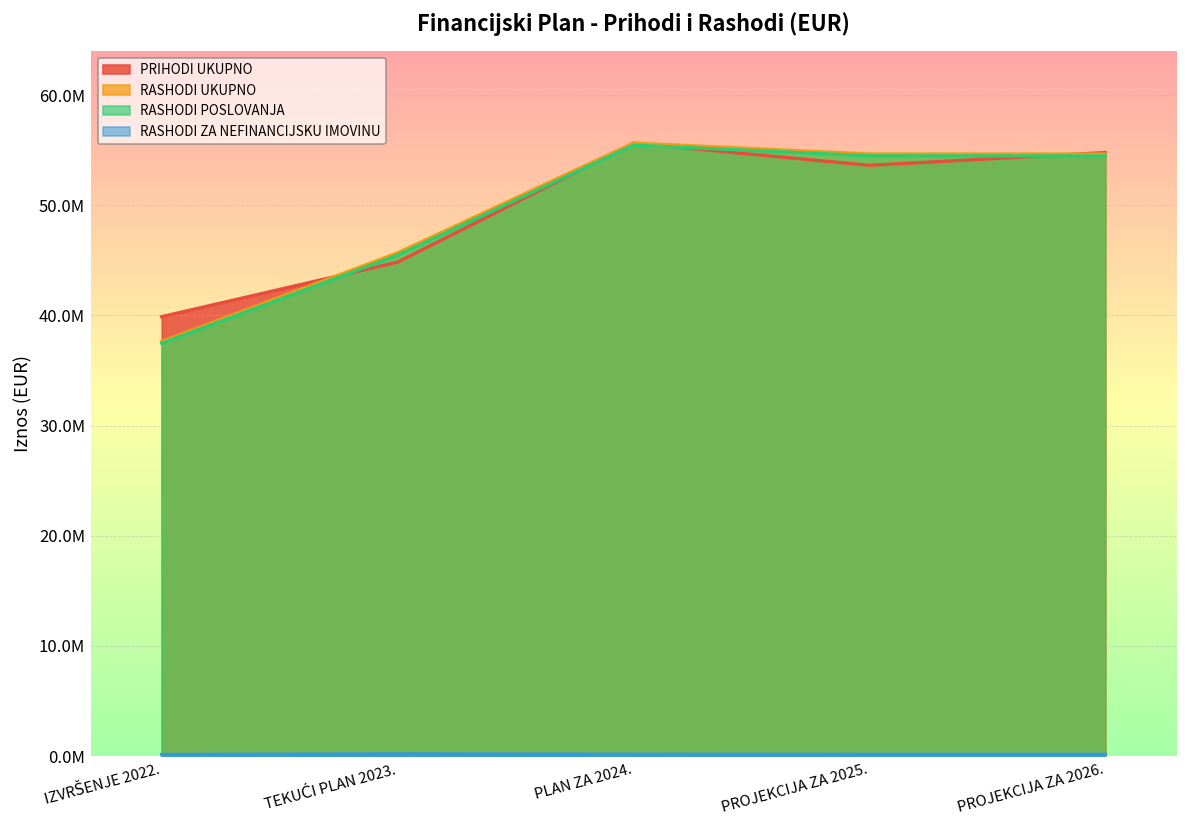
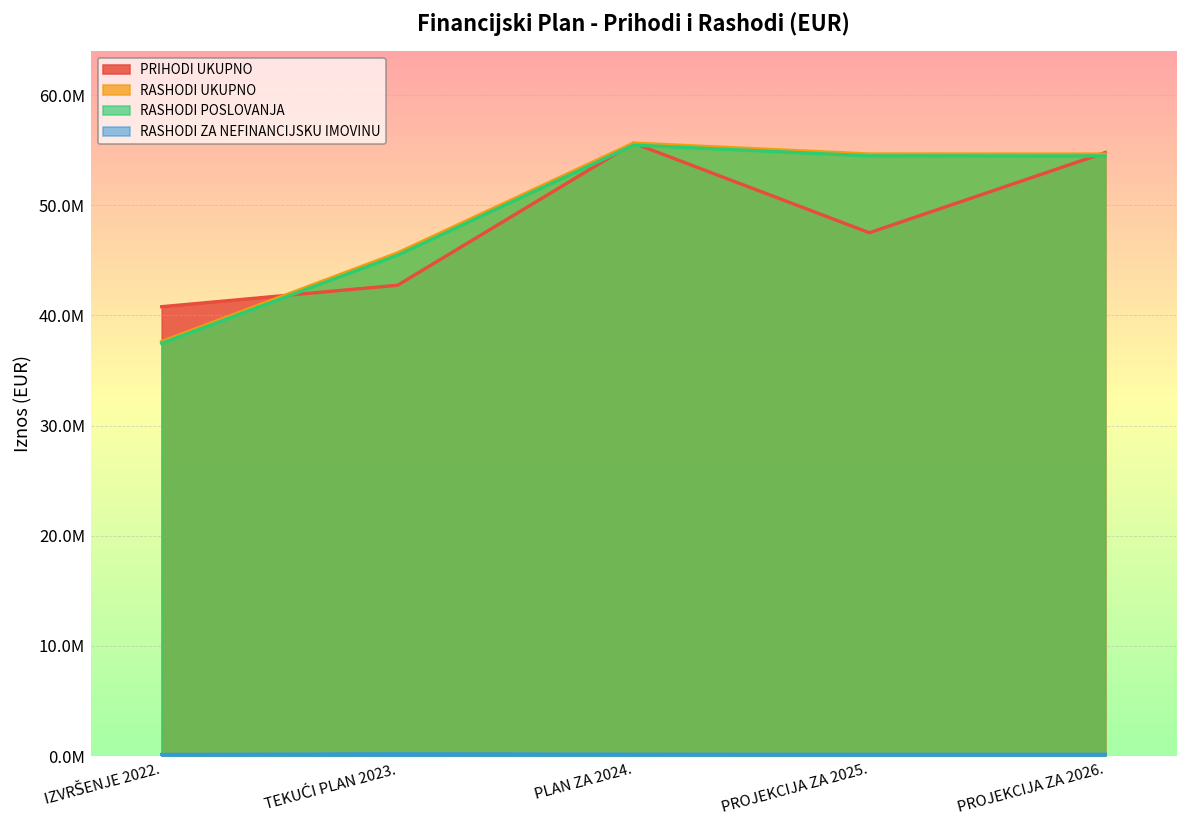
  {
    "PRIHODI UKUPNO": {
-     "IZVRŠENJE 2022.": 40000000,
-     "TEKUĆI PLAN 2023.": 45000000,
-     "PROJEKCIJA ZA 2025.": 54000000
+     "IZVRŠENJE 2022.": 41000000,
+     "TEKUĆI PLAN 2023.": 43000000,
+     "PROJEKCIJA ZA 2025.": 48000000
    },
    "RASHODI ZA NEFINANCIJSKU IMOVINU": {
      "IZVRŠENJE 2022.": 0,
      "TEKUĆI PLAN 2023.": 0,
      "PLAN ZA 2024.": 0,
      "PROJEKCIJA ZA 2025.": 0,
      "PROJEKCIJA ZA 2026.": 0
    }
  }
